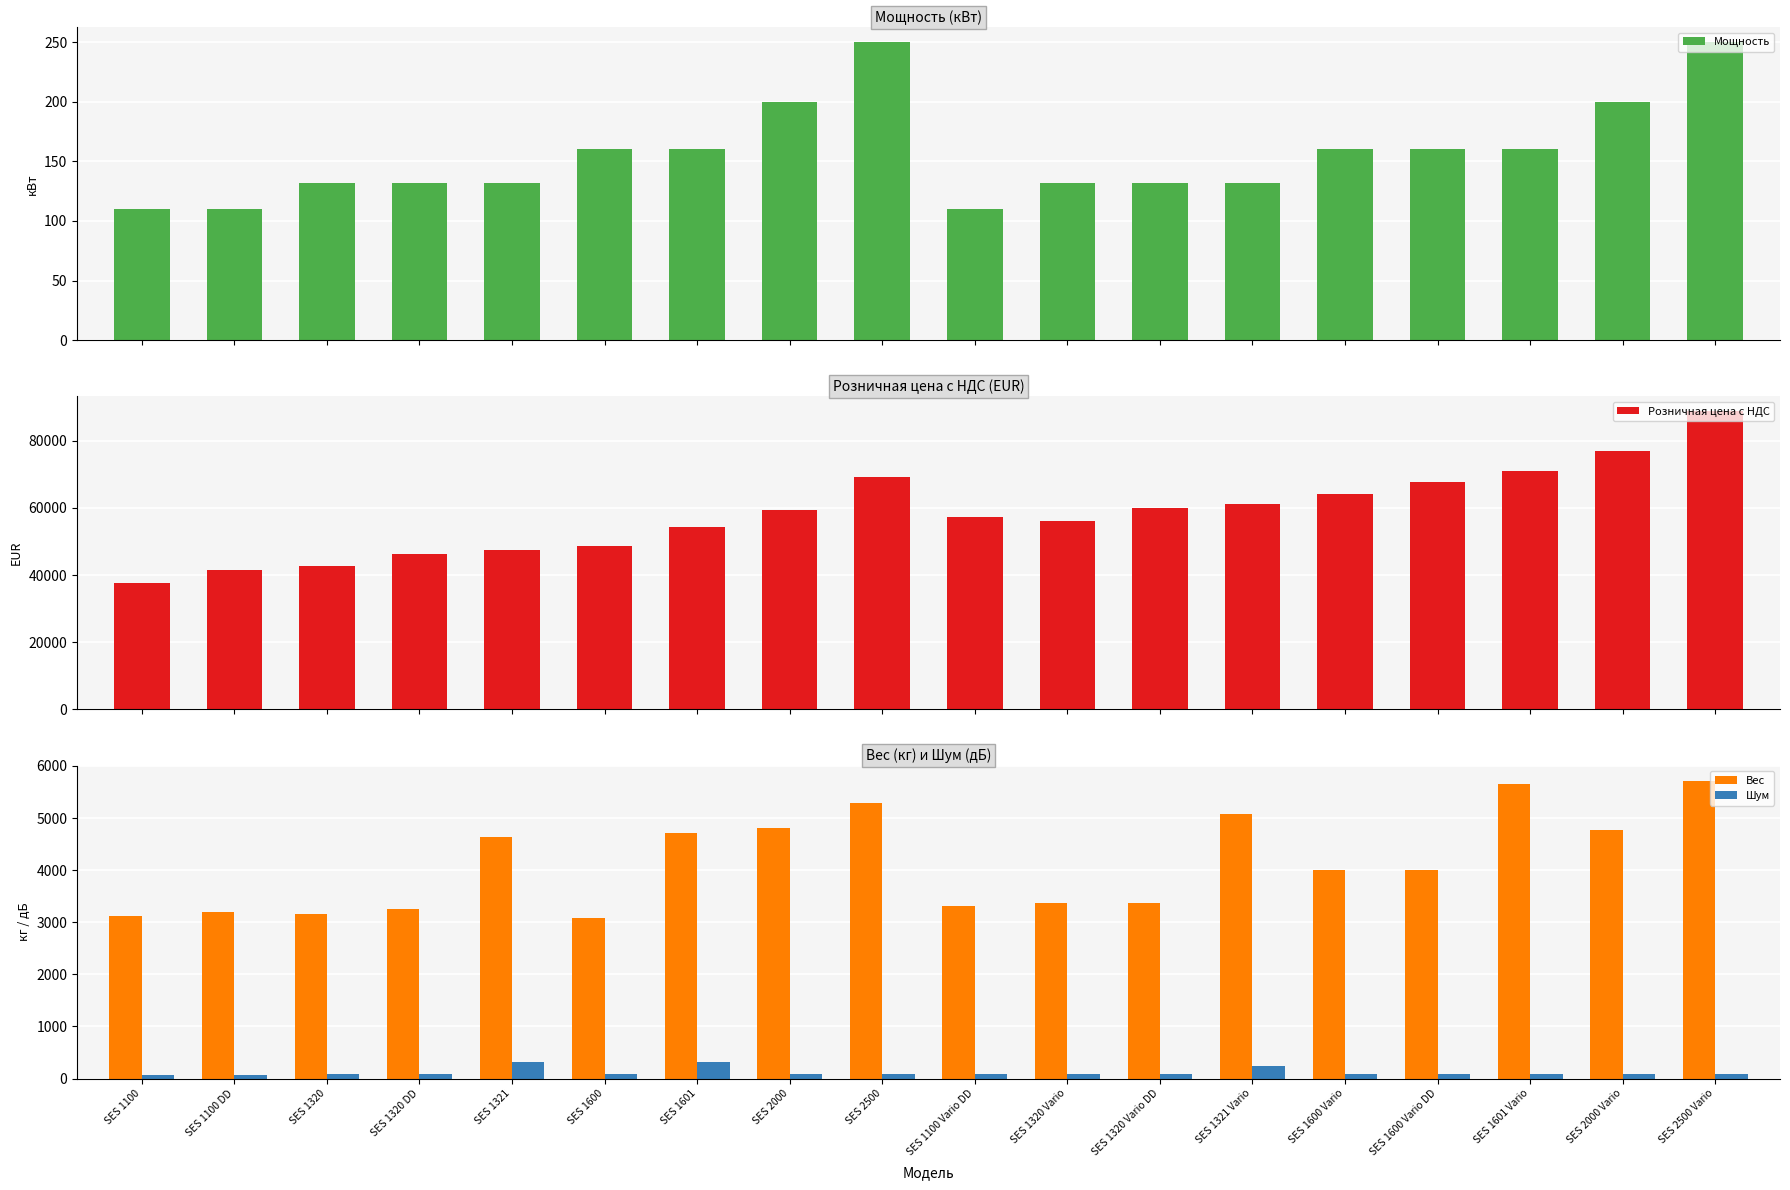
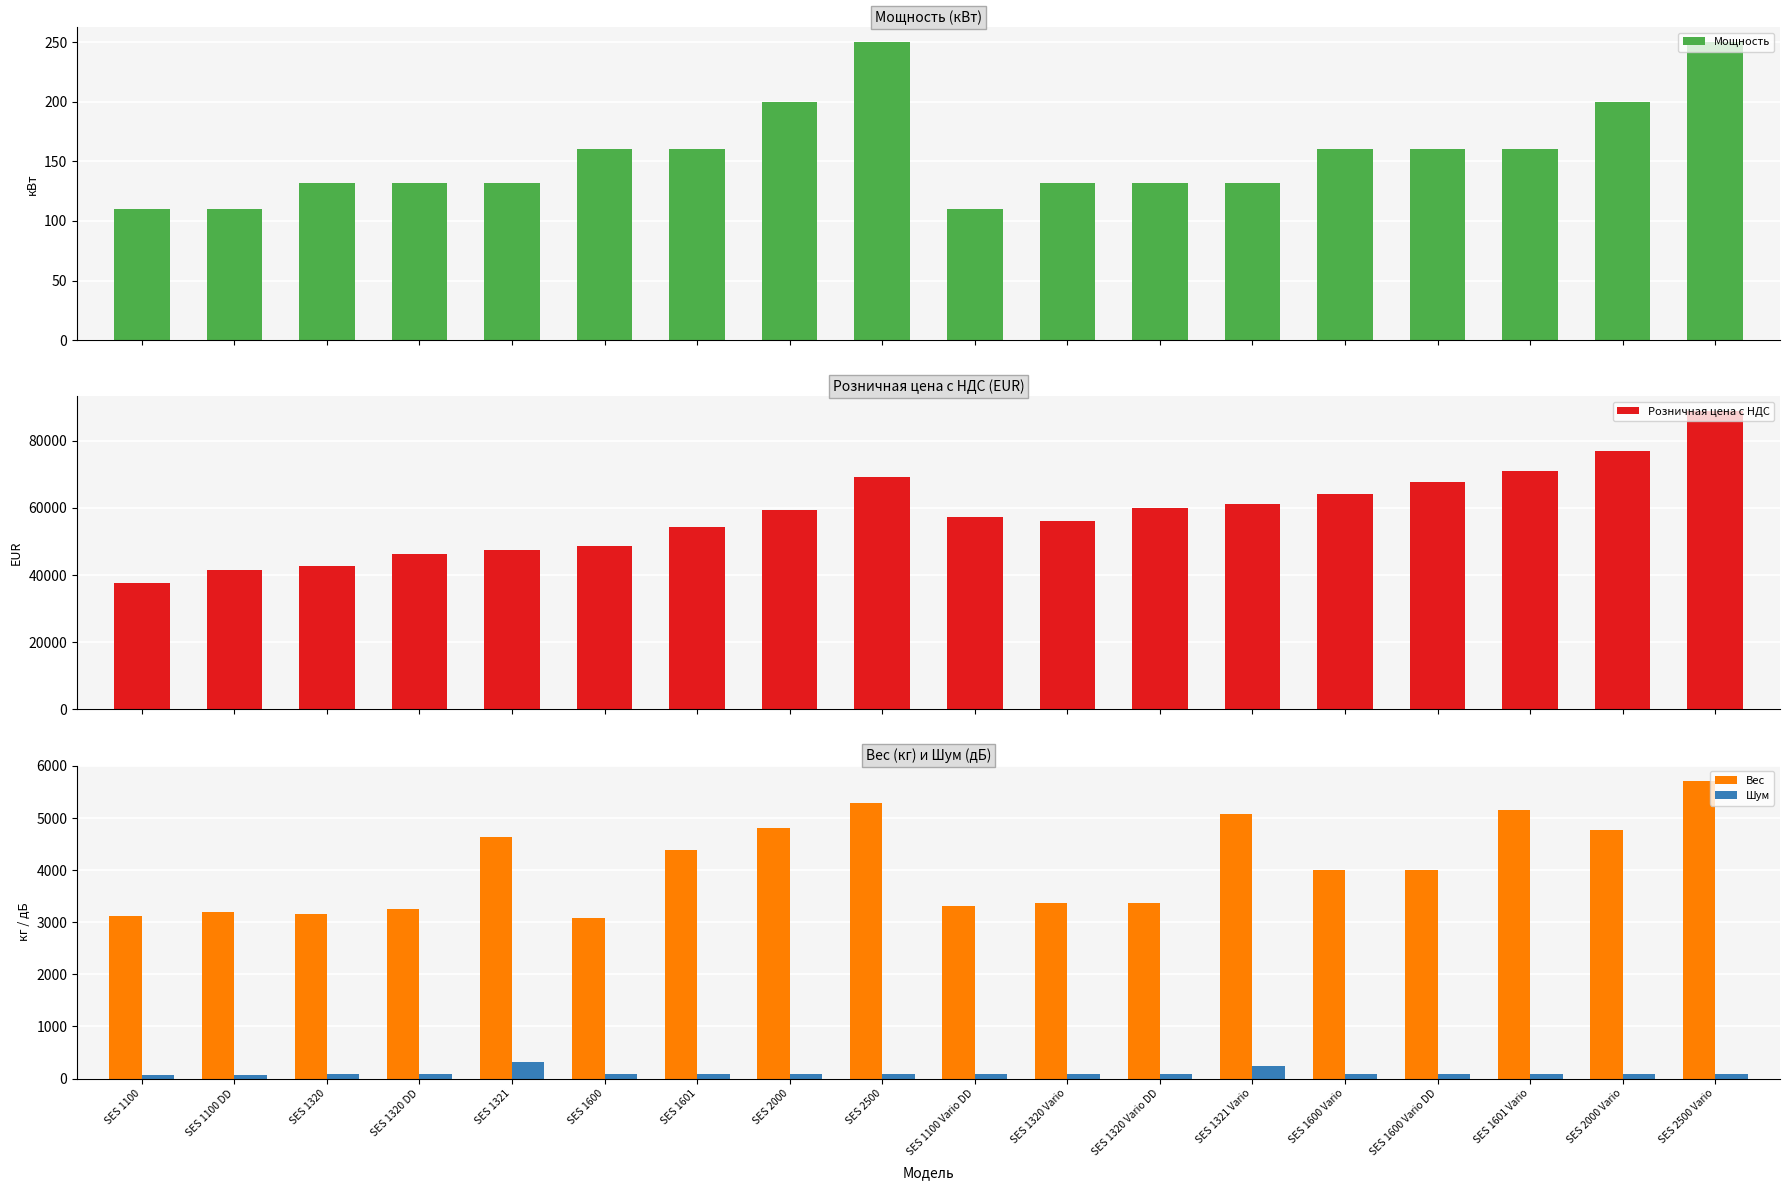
  {
    "Вес (кг) и Шум (дБ)": {
      "Вес": {
        "SES 1100": 3100,
        "SES 1100 DD": 3200,
        "SES 1320": 3200,
        "SES 1320 DD": 3300,
        "SES 1321": 4600,
        "SES 1600": 3100,
-       "SES 1601": 4700,
+       "SES 1601": 4400,
        "SES 2000": 4800,
        "SES 2500": 5300,
        "SES 1100 Vario DD": 3300,
        "SES 1320 Vario": 3400,
        "SES 1320 Vario DD": 3400,
        "SES 1321 Vario": 5100,
        "SES 1600 Vario": 4000,
        "SES 1600 Vario DD": 4000,
-       "SES 1601 Vario": 5700,
+       "SES 1601 Vario": 5200,
        "SES 2000 Vario": 4800,
        "SES 2500 Vario": 5700
      },
      "Шум": {
        "SES 1100": 100,
        "SES 1100 DD": 100,
        "SES 1320": 100,
        "SES 1320 DD": 100,
        "SES 1321": 300,
        "SES 1600": 100,
-       "SES 1601": 300,
+       "SES 1601": 100,
        "SES 2000": 100,
        "SES 2500": 100,
        "SES 1100 Vario DD": 100,
        "SES 1320 Vario": 100,
        "SES 1320 Vario DD": 100,
        "SES 1321 Vario": 200,
        "SES 1600 Vario": 100,
        "SES 1600 Vario DD": 100,
        "SES 1601 Vario": 100,
        "SES 2000 Vario": 100,
        "SES 2500 Vario": 100
      }
    }
  }
